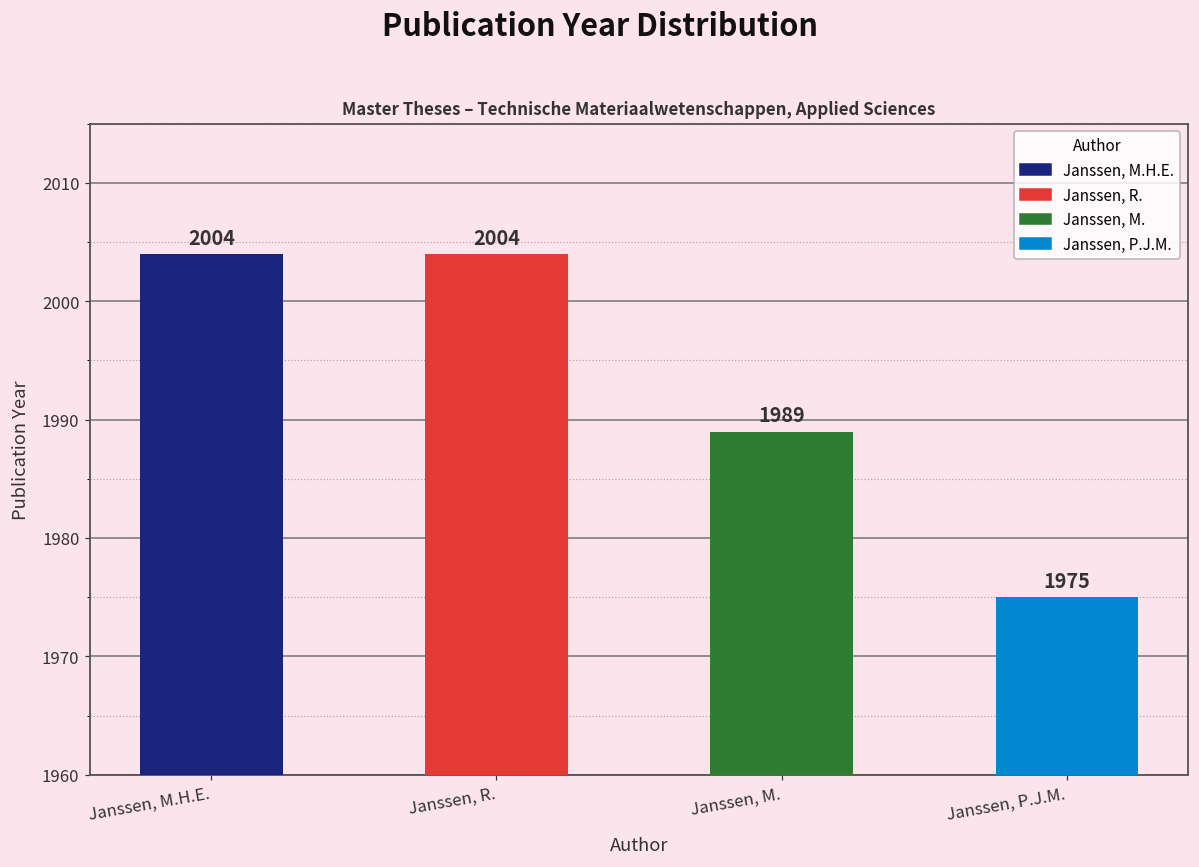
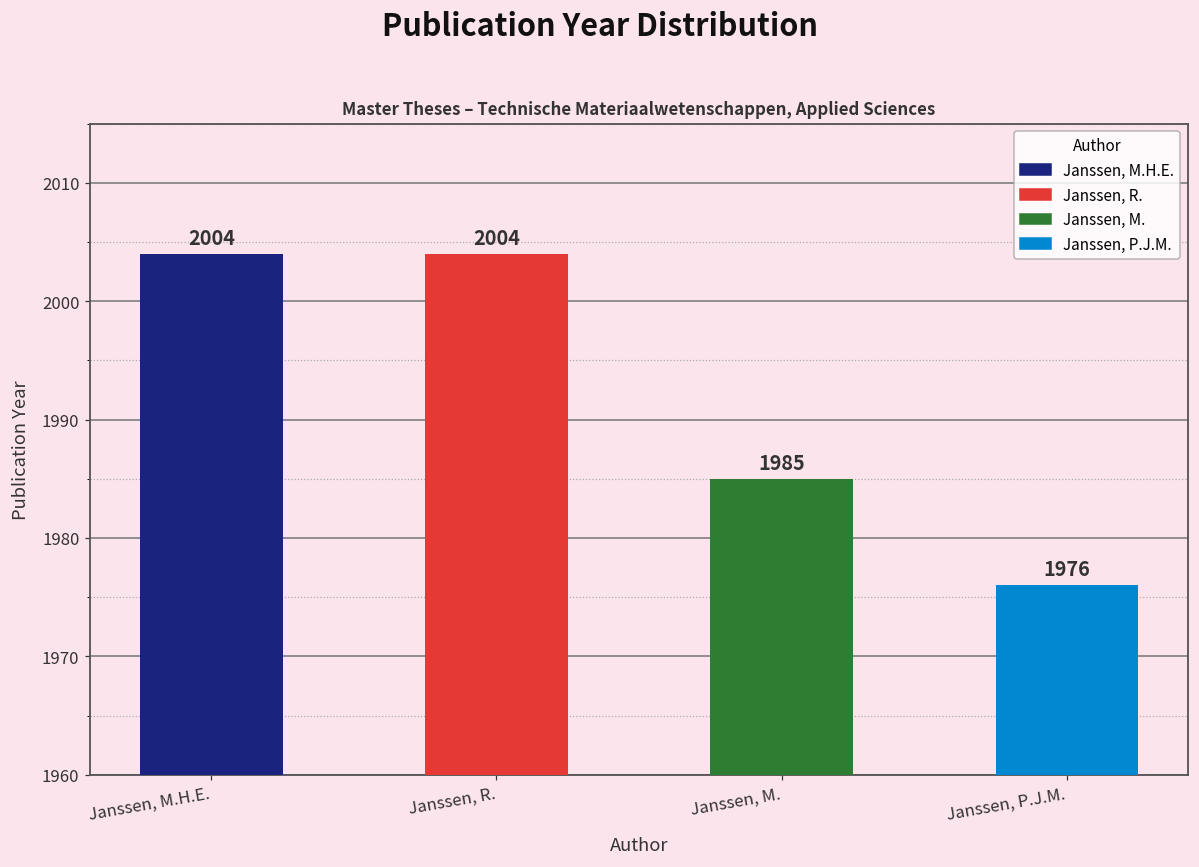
  {
    "Janssen, M.H.E.": 2004,
    "Janssen, R.": 2004,
-   "Janssen, M.": 1989,
-   "Janssen, P.J.M.": 1975
+   "Janssen, M.": 1985,
+   "Janssen, P.J.M.": 1976
  }
